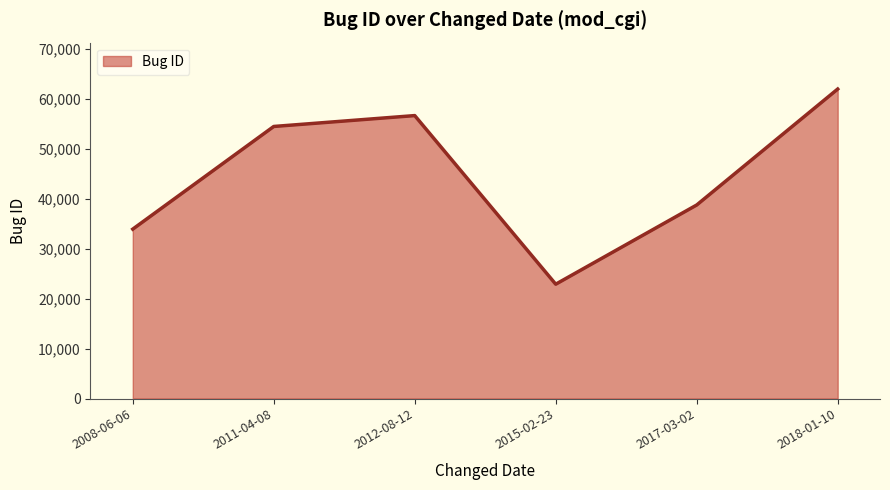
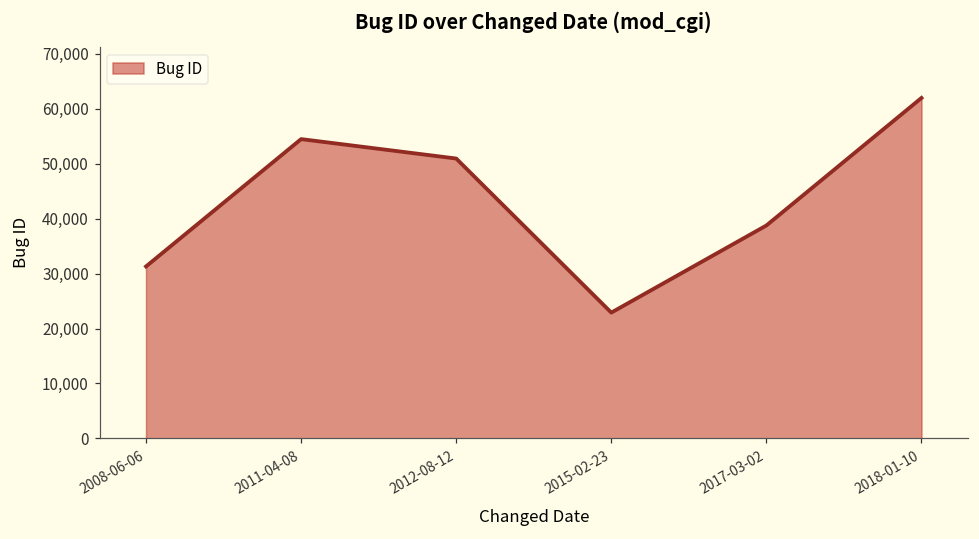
  {
-   "2008-06-06": "34,000",
+   "2008-06-06": "31,000",
    "2011-04-08": "54,000",
-   "2012-08-12": "57,000",
+   "2012-08-12": "51,000",
    "2015-02-23": "23,000",
    "2017-03-02": "39,000",
    "2018-01-10": "62,000"
  }
